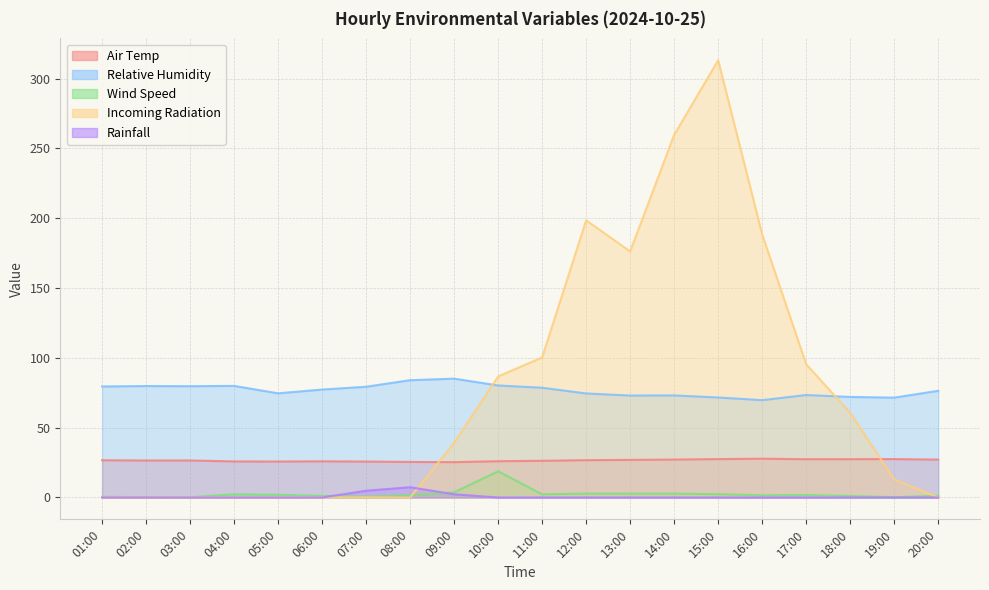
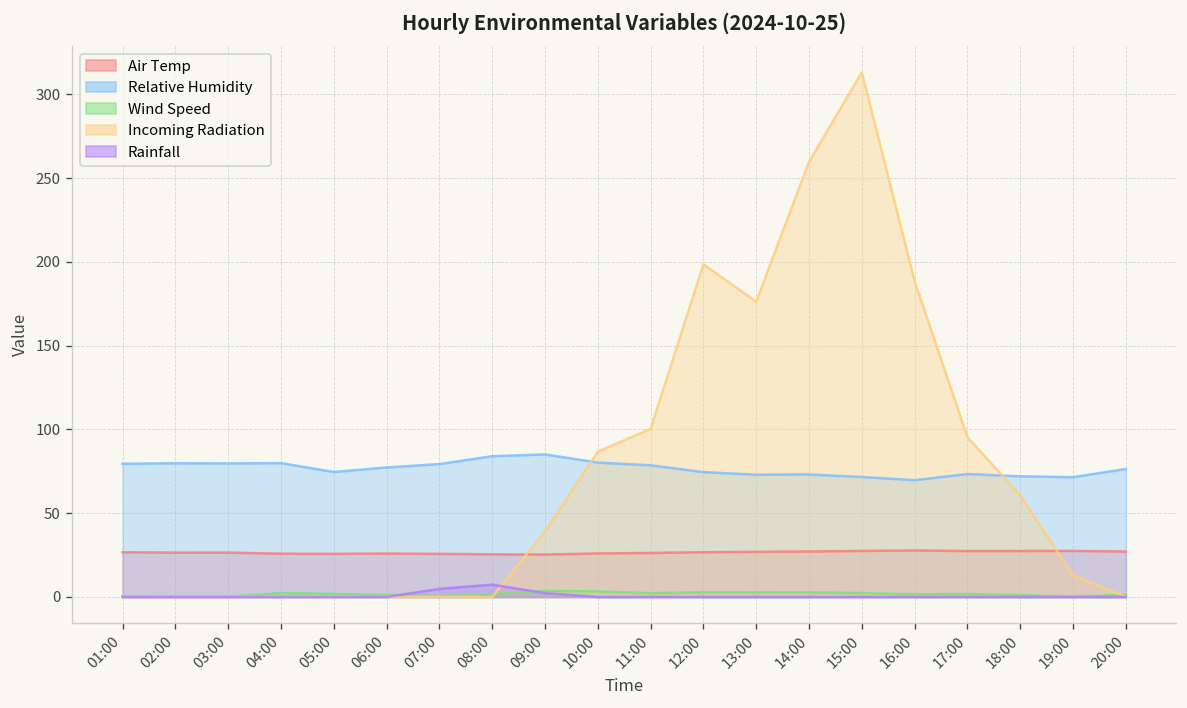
  {
    "Wind Speed": {
      "04:00": 2,
      "05:00": 2,
-     "10:00": 19,
+     "10:00": 3,
      "11:00": 2,
      "12:00": 3,
      "13:00": 3,
      "14:00": 3,
      "15:00": 2
    }
  }
